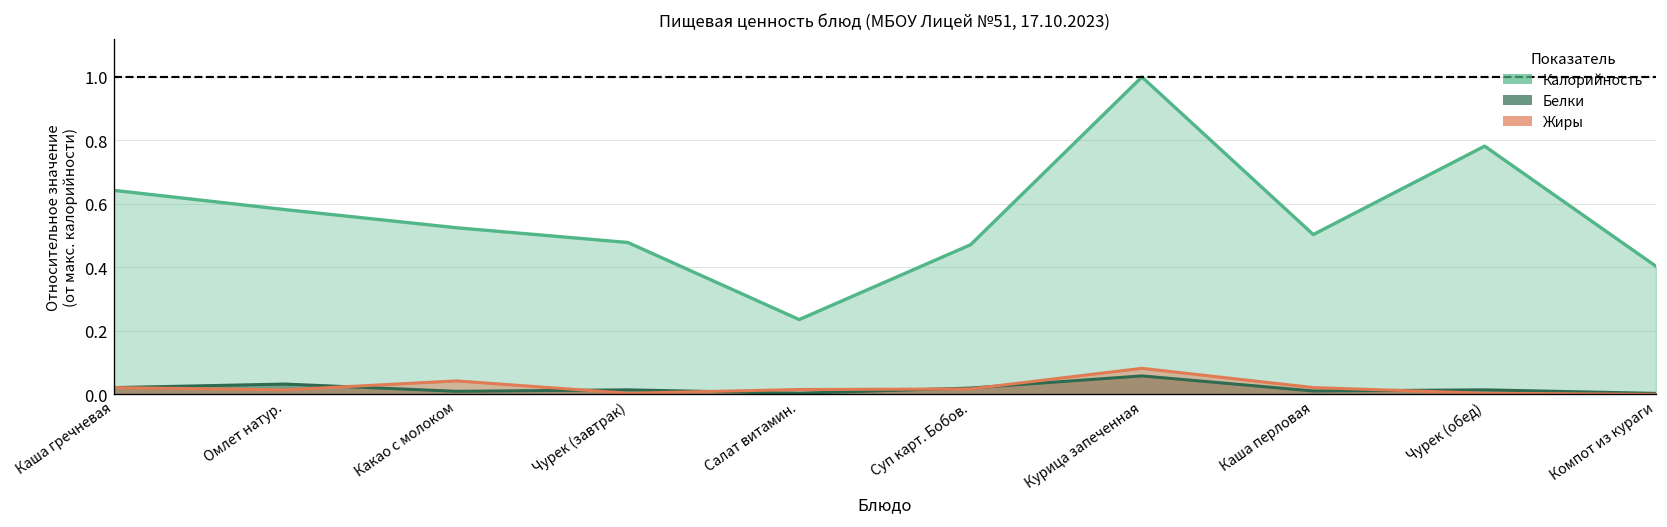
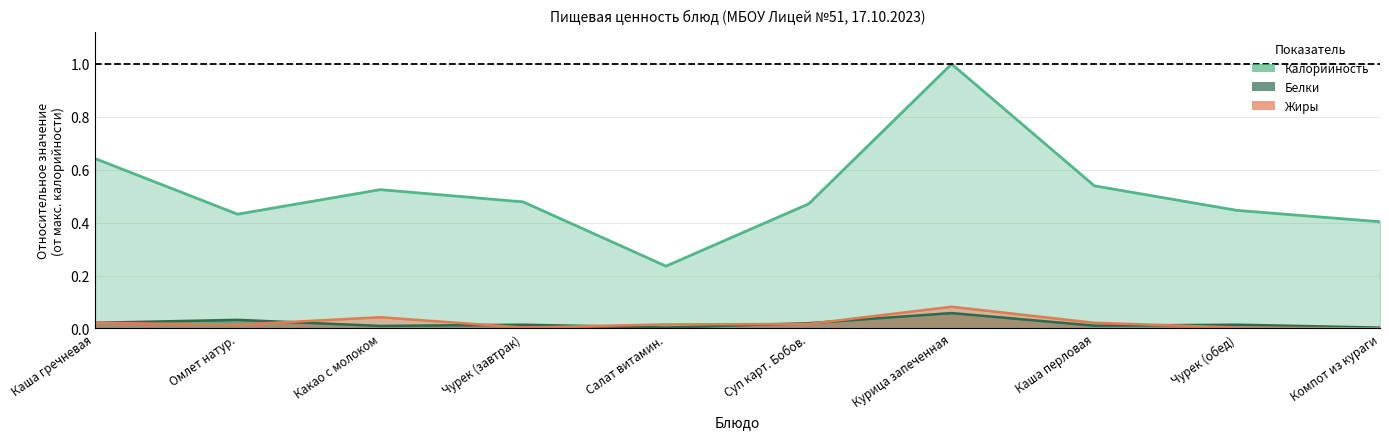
  {
    "Калорийность": {
      "Каша гречневая": 0.64,
-     "Омлет натур.": 0.58,
+     "Омлет натур.": 0.43,
      "Какао с молоком": 0.53,
      "Чурек (завтрак)": 0.48,
      "Салат витамин.": 0.24,
      "Суп карт. Бобов.": 0.47,
      "Курица запеченная": 1.00,
-     "Каша перловая": 0.50,
-     "Чурек (обед)": 0.78,
+     "Каша перловая": 0.54,
+     "Чурек (обед)": 0.45,
      "Компот из кураги": 0.40
    },
    "Белки": {
      "Омлет натур.": 0.03,
      "Какао с молоком": 0.01,
      "Чурек (завтрак)": 0.01,
      "Салат витамин.": 0.00,
      "Курица запеченная": 0.06,
      "Каша перловая": 0.01,
      "Чурек (обед)": 0.01
    },
    "Жиры": {
      "Омлет натур.": 0.01,
      "Какао с молоком": 0.04,
      "Чурек (завтрак)": 0.00,
      "Салат витамин.": 0.02,
      "Курица запеченная": 0.08,
      "Каша перловая": 0.02,
      "Чурек (обед)": 0.00
    }
  }
